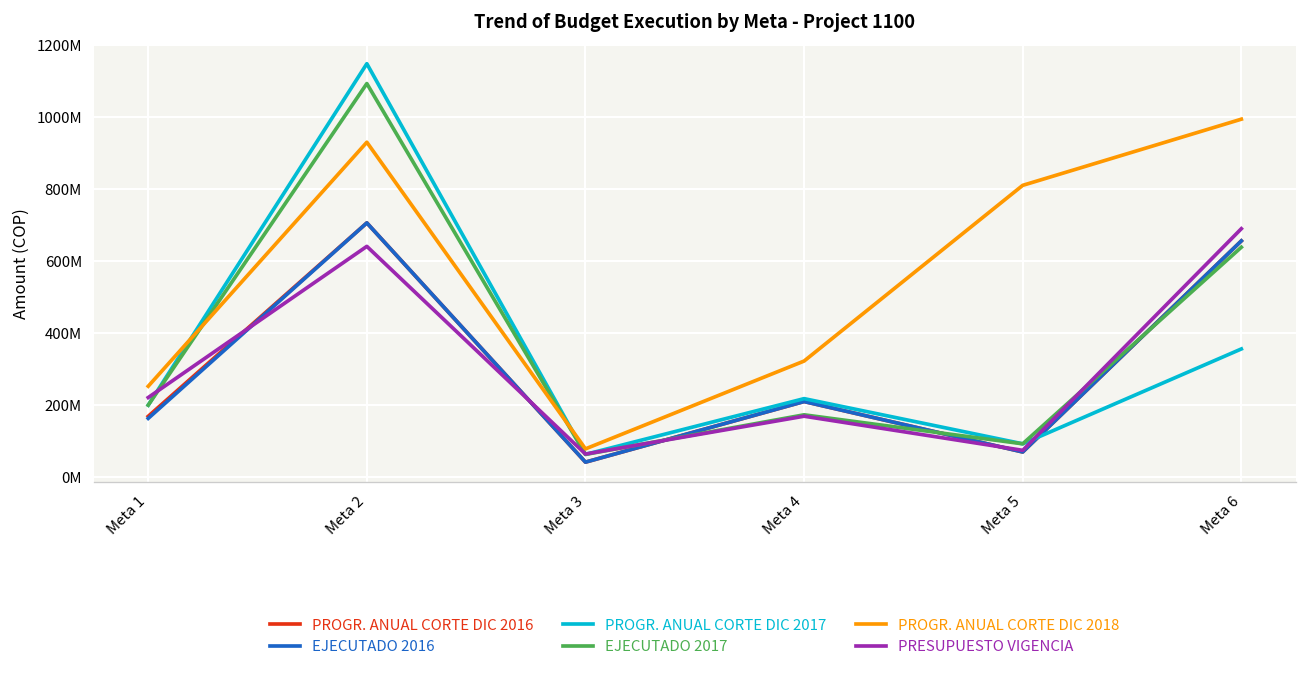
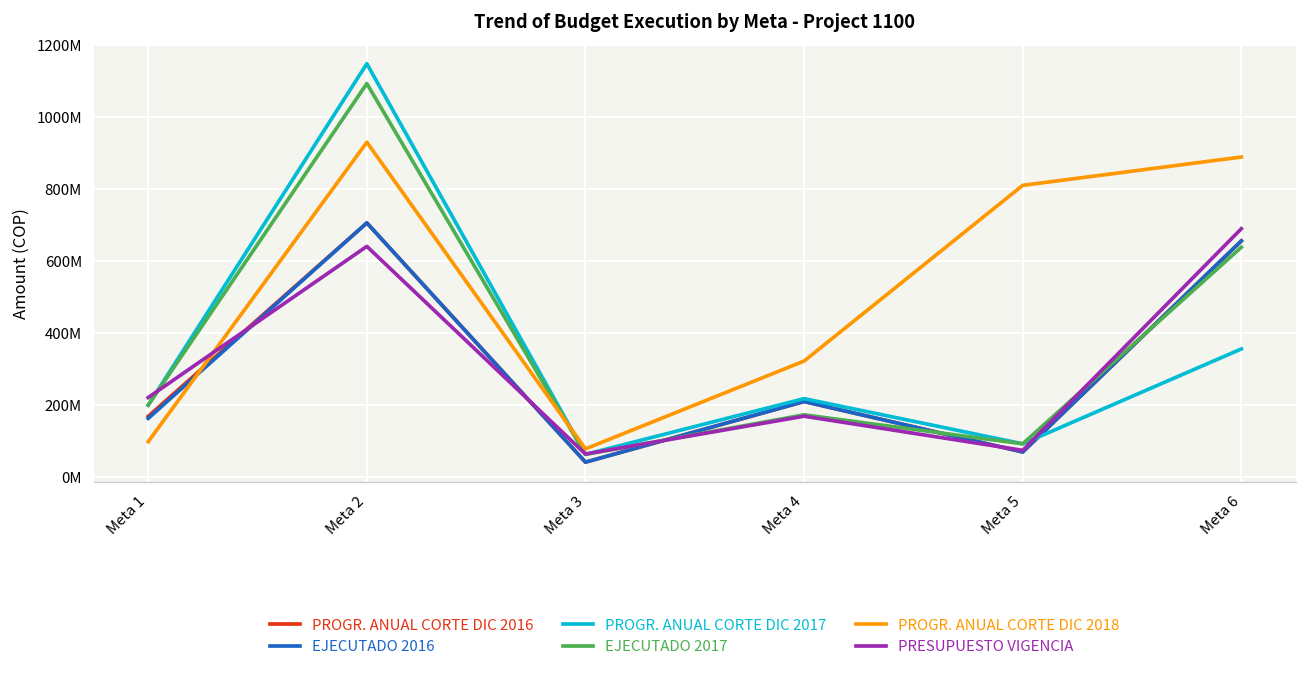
  {
    "PROGR. ANUAL CORTE DIC 2017": {
      "Meta 2": 1150000000,
      "Meta 6": 360000000
    },
    "EJECUTADO 2017": {
      "Meta 2": 1090000000,
      "Meta 6": 640000000
    },
    "PROGR. ANUAL CORTE DIC 2018": {
-     "Meta 1": 250000000,
+     "Meta 1": 100000000,
      "Meta 2": 930000000,
      "Meta 3": 80000000,
      "Meta 4": 320000000,
      "Meta 5": 810000000,
-     "Meta 6": 990000000
+     "Meta 6": 890000000
    },
    "PRESUPUESTO VIGENCIA": {
      "Meta 1": 220000000,
      "Meta 2": 640000000,
      "Meta 6": 690000000
    }
  }
